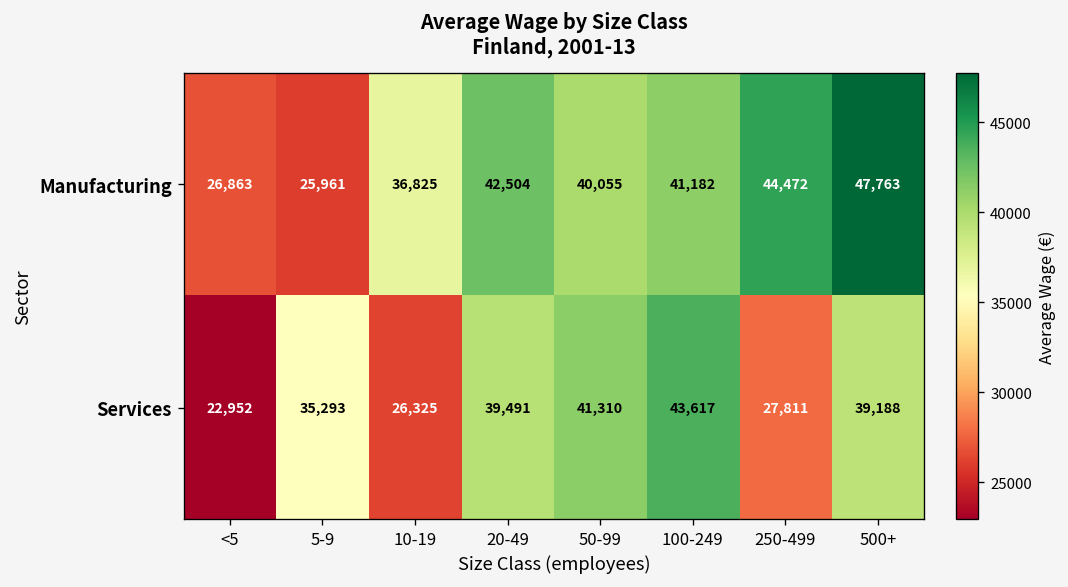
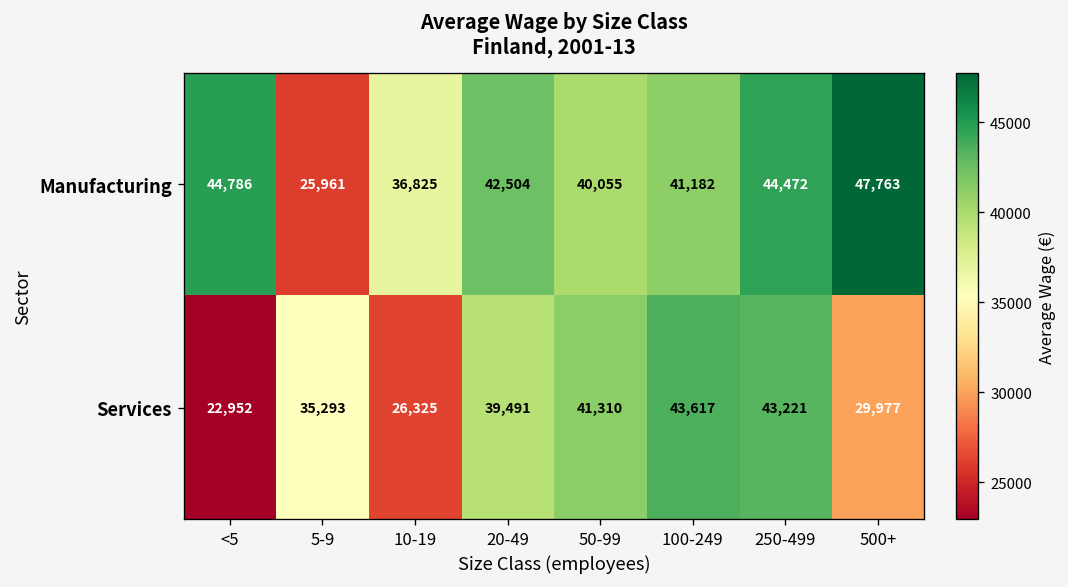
  {
    "Manufacturing": {
-     "<5": "26,863",
+     "<5": "44,786",
      "5-9": "25,961",
      "10-19": "36,825",
      "20-49": "42,504",
      "50-99": "40,055",
      "100-249": "41,182",
      "250-499": "44,472",
      "500+": "47,763"
    },
    "Services": {
      "<5": "22,952",
      "5-9": "35,293",
      "10-19": "26,325",
      "20-49": "39,491",
      "50-99": "41,310",
      "100-249": "43,617",
-     "250-499": "27,811",
-     "500+": "39,188"
+     "250-499": "43,221",
+     "500+": "29,977"
    }
  }
